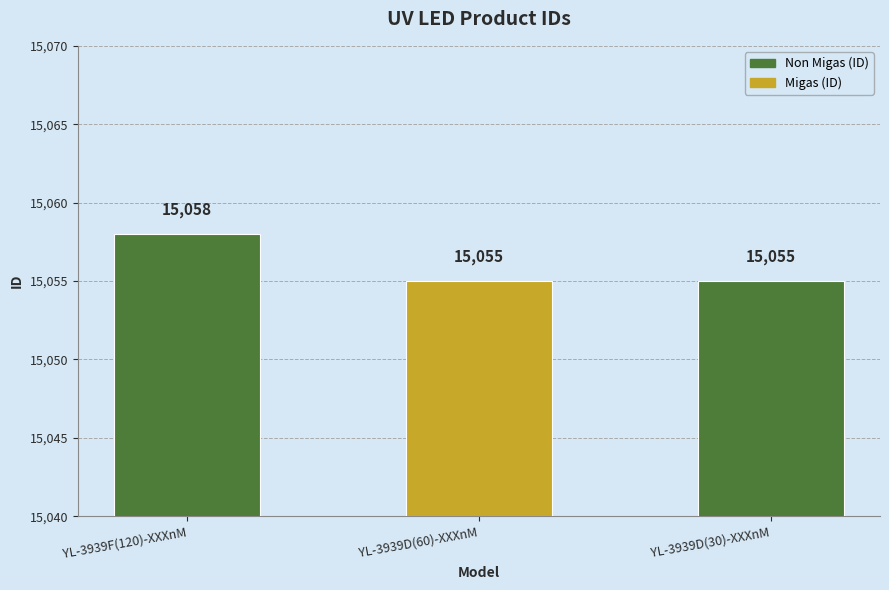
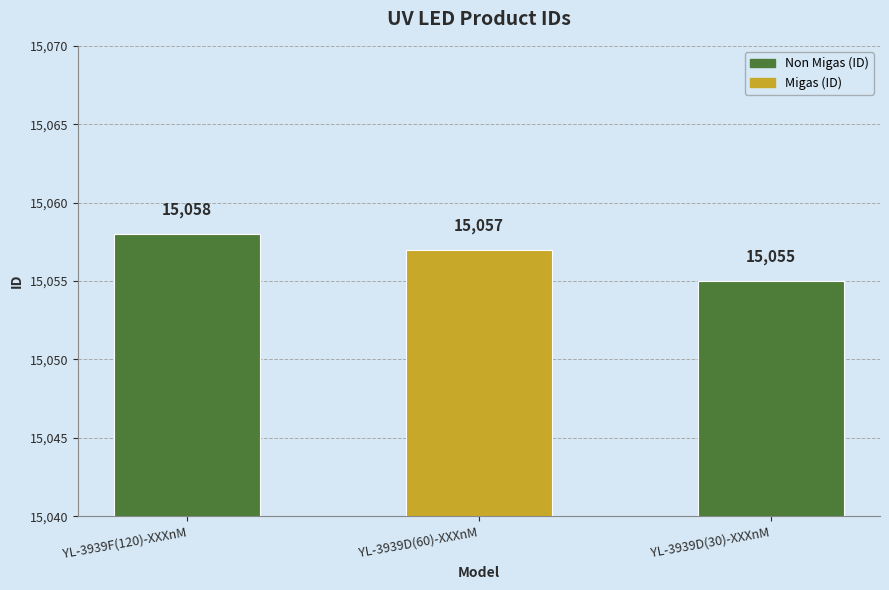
  {
    "YL-3939F(120)-XXXnM": "15,058",
-   "YL-3939D(60)-XXXnM": "15,055",
+   "YL-3939D(60)-XXXnM": "15,057",
    "YL-3939D(30)-XXXnM": "15,055"
  }
